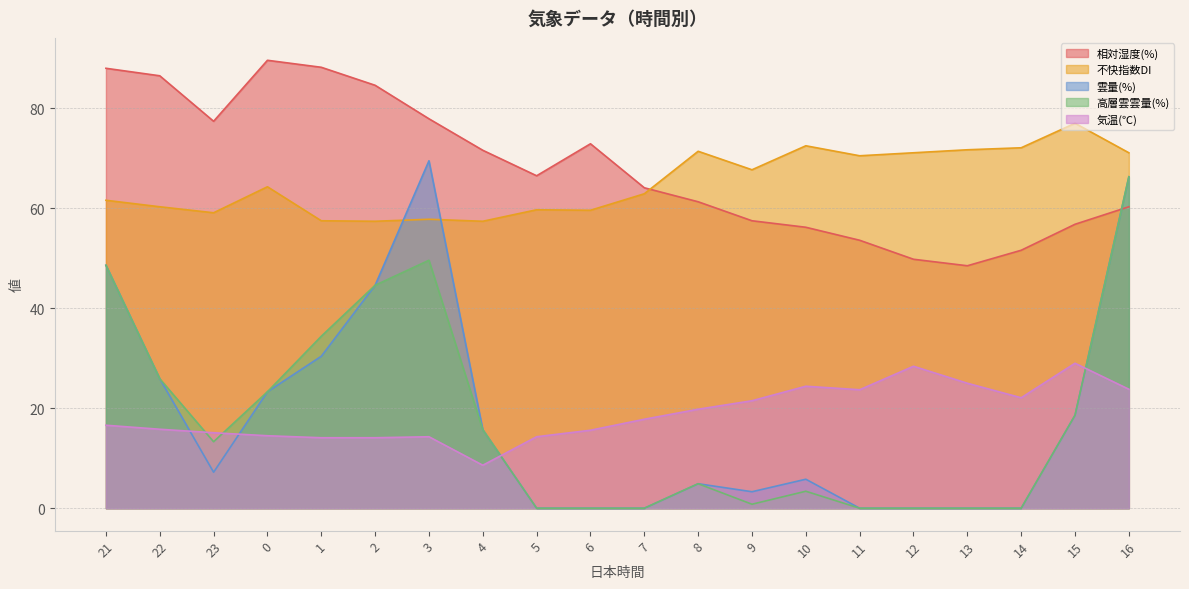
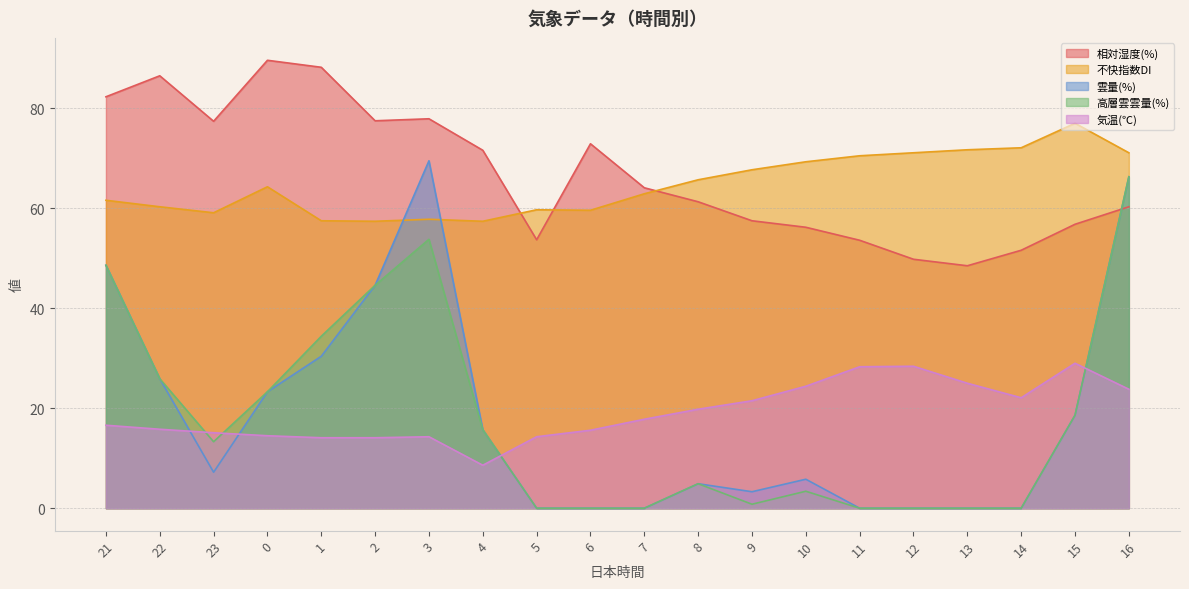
  {
    "相対湿度(%)": {
-     "21": 88,
+     "21": 82,
      "22": 87,
      "23": 77,
      "0": 90,
      "1": 88,
-     "2": 85,
+     "2": 78,
      "3": 78,
      "4": 72,
-     "5": 67,
+     "5": 54,
      "6": 73,
      "7": 64,
      "8": 61,
      "9": 58,
      "10": 56,
      "11": 54,
      "12": 50,
      "13": 49,
      "14": 52,
      "15": 57,
      "16": 60
    },
    "不快指数DI": {
      "21": 62,
      "22": 60,
      "23": 59,
      "0": 64,
      "1": 58,
      "2": 57,
      "3": 58,
      "4": 57,
      "5": 60,
      "6": 60,
      "7": 63,
-     "8": 71,
+     "8": 66,
      "9": 68,
-     "10": 73,
+     "10": 69,
      "11": 71,
      "12": 71,
      "13": 72,
      "14": 72,
      "16": 71
    },
    "雲量(%)": {
      "23": 7,
      "1": 30,
      "3": 70,
      "9": 3,
      "10": 6
    },
    "高層雲雲量(%)": {
      "23": 13,
      "1": 34,
-     "3": 50,
+     "3": 54,
      "9": 1,
      "10": 3
    },
    "気温(℃)": {
      "21": 17,
      "22": 16,
      "23": 15,
      "0": 15,
      "1": 14,
      "2": 14,
      "3": 14,
      "4": 9,
      "5": 14,
      "6": 16,
      "7": 18,
      "8": 20,
      "9": 22,
      "10": 24,
-     "11": 24,
+     "11": 28,
      "12": 28,
      "13": 25,
      "14": 22,
      "15": 29,
      "16": 24
    }
  }
